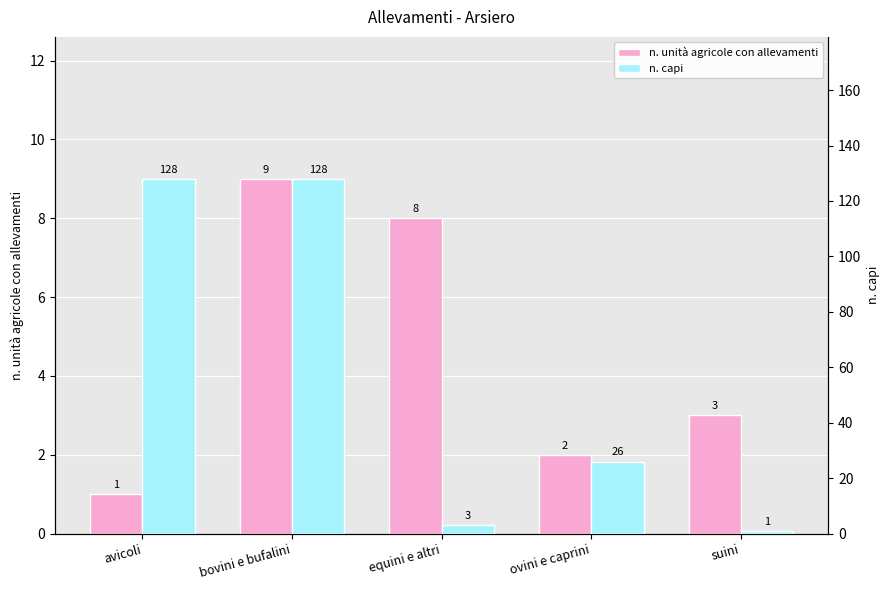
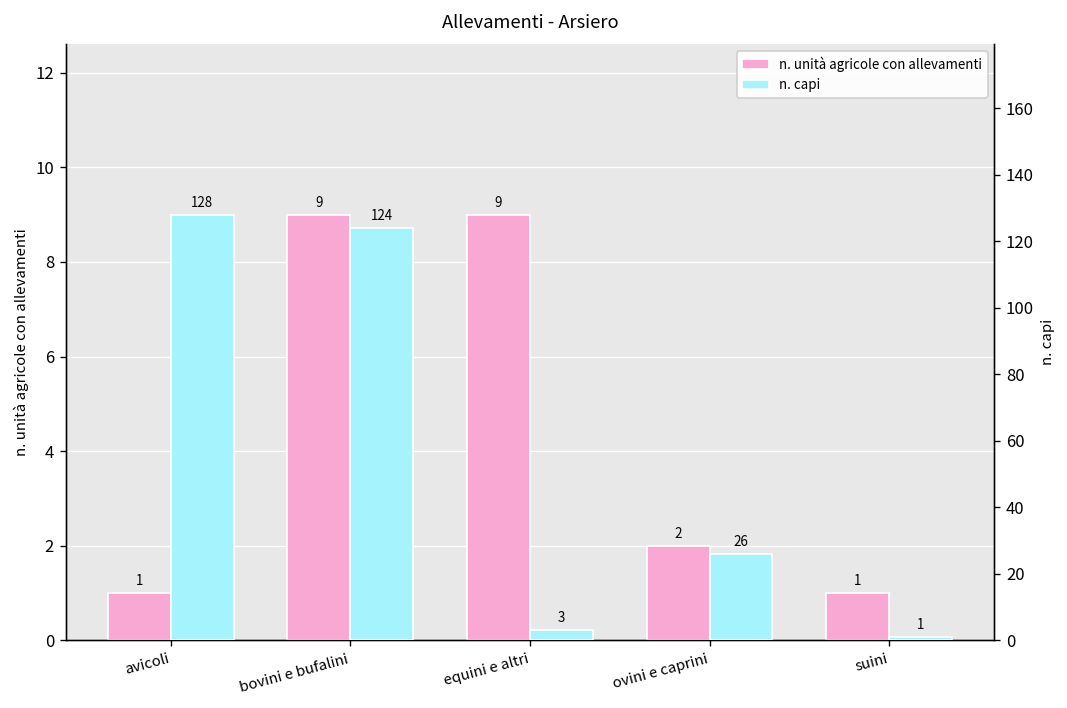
  {
    "n. unità agricole con allevamenti": {
      "avicoli": 1,
      "bovini e bufalini": 9,
-     "equini e altri": 8,
+     "equini e altri": 9,
      "ovini e caprini": 2,
-     "suini": 3
+     "suini": 1
    },
    "n. capi": {
      "avicoli": 128,
-     "bovini e bufalini": 128,
+     "bovini e bufalini": 124,
      "equini e altri": 3,
      "ovini e caprini": 26,
      "suini": 1
    }
  }
